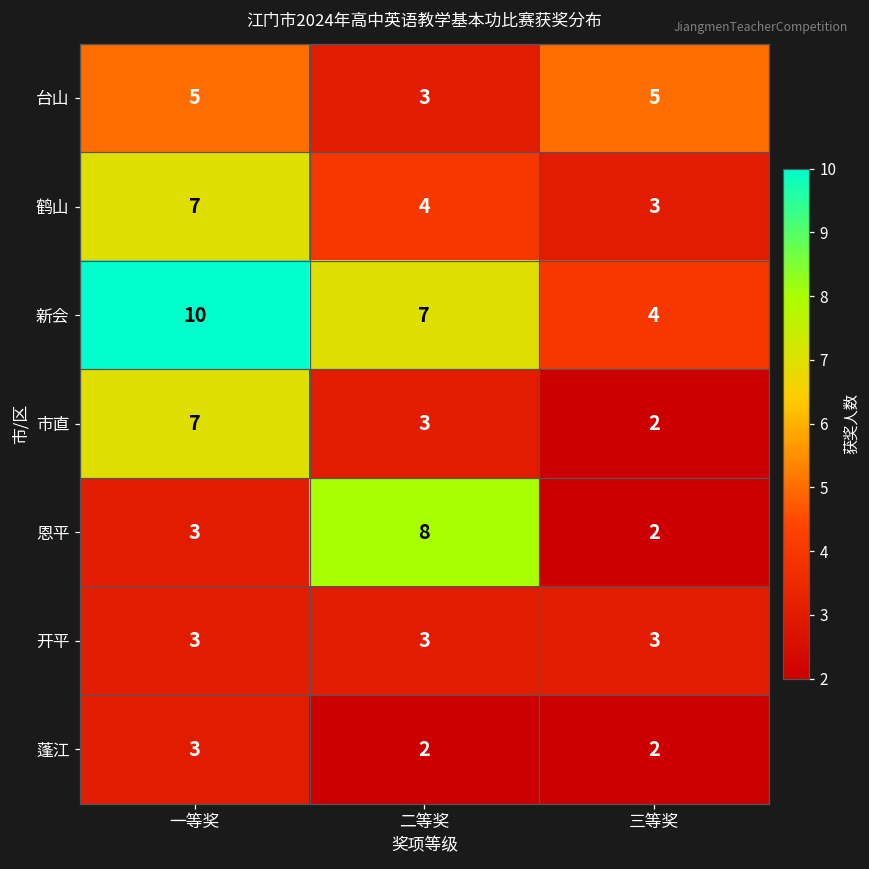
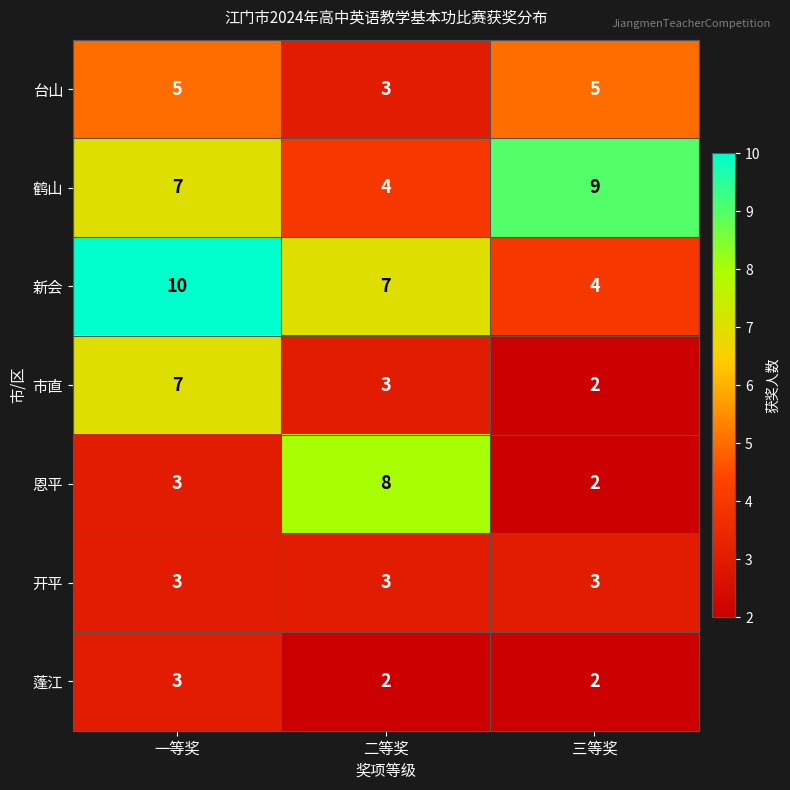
  {
    "台山": {
      "一等奖": 5,
      "二等奖": 3,
      "三等奖": 5
    },
    "鹤山": {
      "一等奖": 7,
      "二等奖": 4,
-     "三等奖": 3
+     "三等奖": 9
    },
    "新会": {
      "一等奖": 10,
      "二等奖": 7,
      "三等奖": 4
    },
    "市直": {
      "一等奖": 7,
      "二等奖": 3,
      "三等奖": 2
    },
    "恩平": {
      "一等奖": 3,
      "二等奖": 8,
      "三等奖": 2
    },
    "开平": {
      "一等奖": 3,
      "二等奖": 3,
      "三等奖": 3
    },
    "蓬江": {
      "一等奖": 3,
      "二等奖": 2,
      "三等奖": 2
    }
  }
